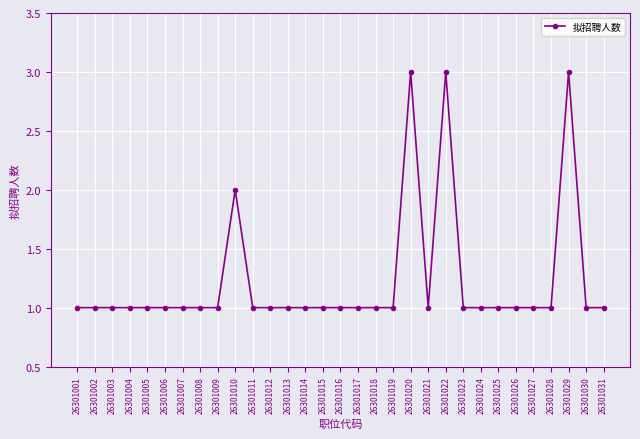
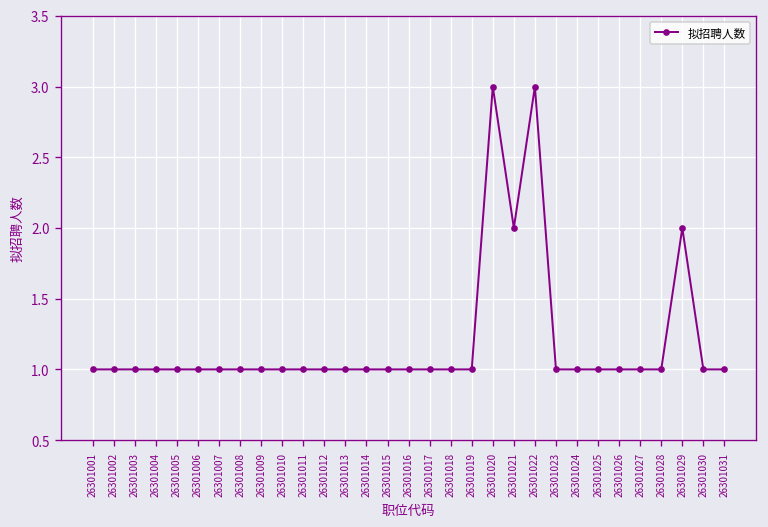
  {
    "26301001": 1,
    "26301002": 1,
    "26301003": 1,
    "26301004": 1,
    "26301005": 1,
    "26301006": 1,
    "26301007": 1,
    "26301008": 1,
    "26301009": 1,
-   "26301010": 2,
+   "26301010": 1,
    "26301011": 1,
    "26301012": 1,
    "26301013": 1,
    "26301014": 1,
    "26301015": 1,
    "26301016": 1,
    "26301017": 1,
    "26301018": 1,
    "26301019": 1,
    "26301020": 3,
-   "26301021": 1,
+   "26301021": 2,
    "26301022": 3,
    "26301023": 1,
    "26301024": 1,
    "26301025": 1,
    "26301026": 1,
    "26301027": 1,
    "26301028": 1,
-   "26301029": 3,
+   "26301029": 2,
    "26301030": 1,
    "26301031": 1
  }
